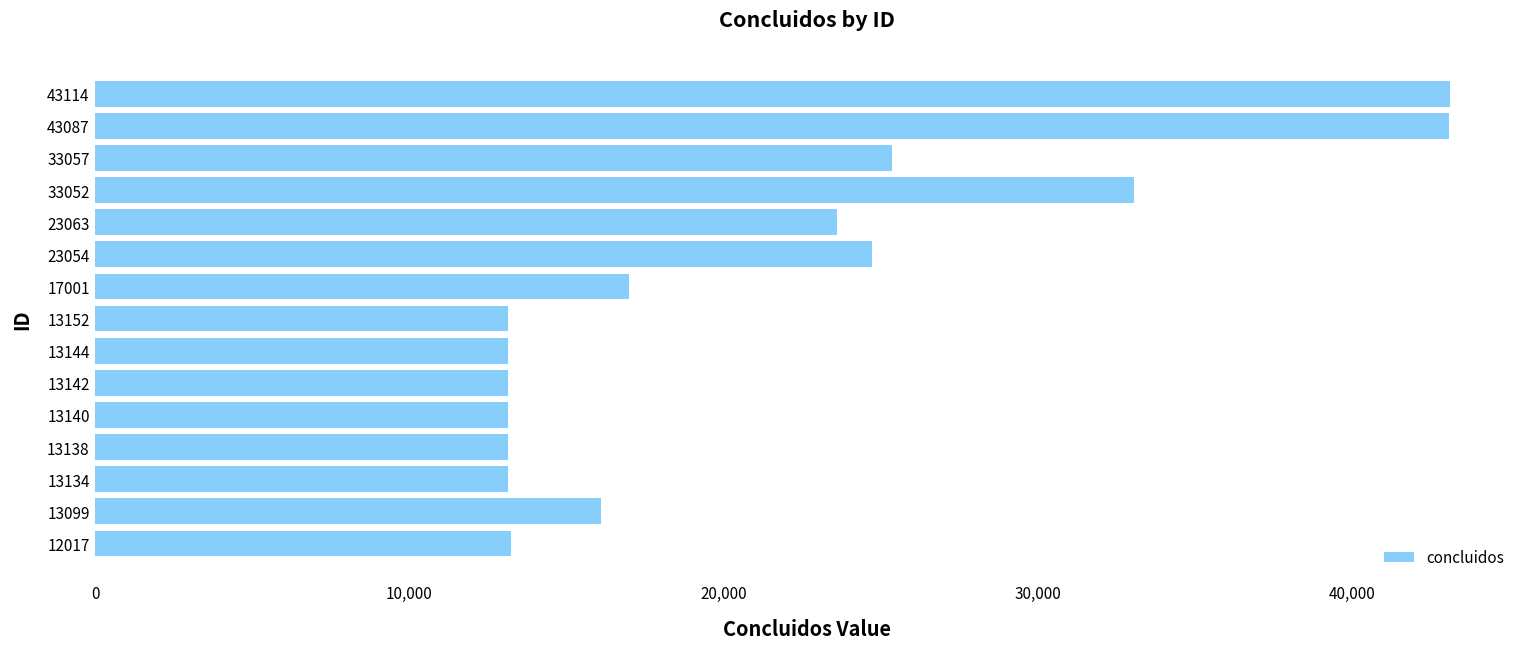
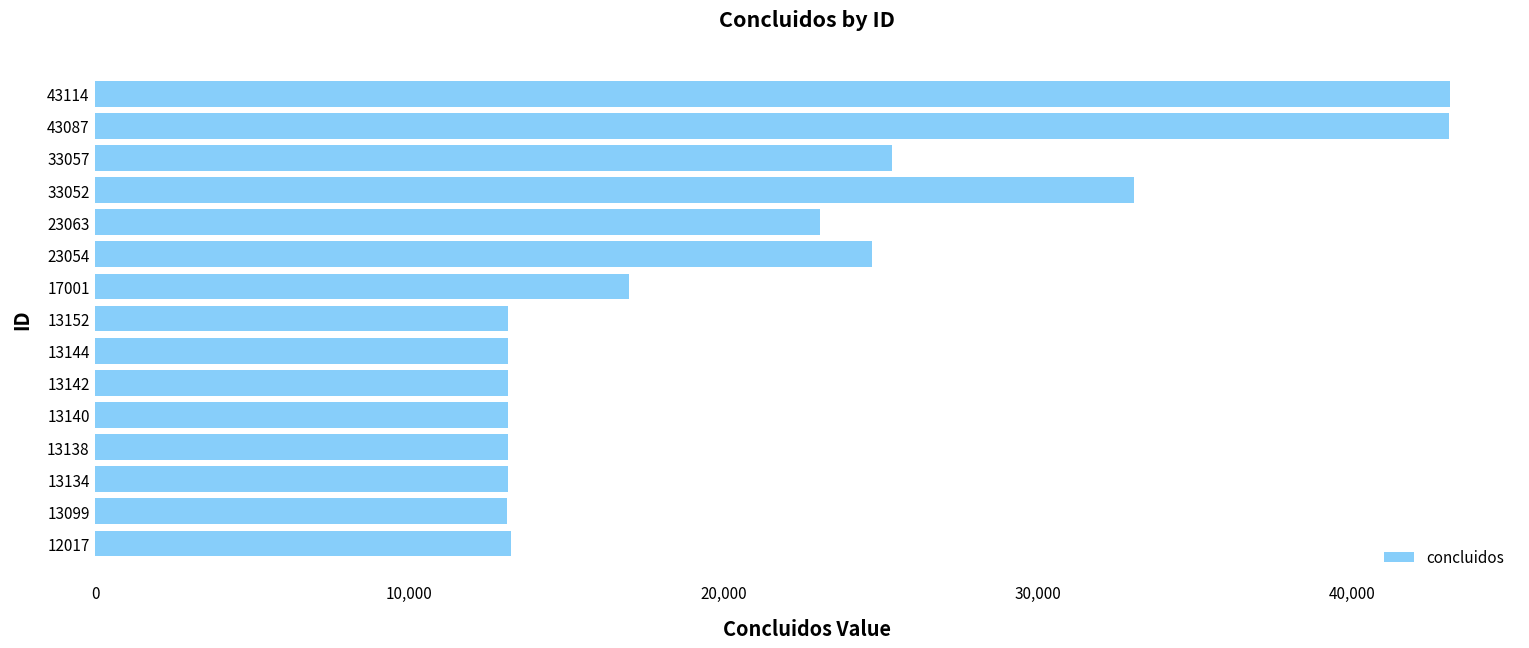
  {
    "43114": "43,100",
    "43087": "43,100",
    "33057": "25,400",
    "33052": "33,100",
-   "23063": "23,600",
+   "23063": "23,100",
    "23054": "24,700",
    "17001": "17,000",
    "13152": "13,200",
    "13144": "13,100",
    "13142": "13,100",
    "13140": "13,100",
    "13138": "13,100",
    "13134": "13,100",
-   "13099": "16,100",
+   "13099": "13,100",
    "12017": "13,200"
  }
